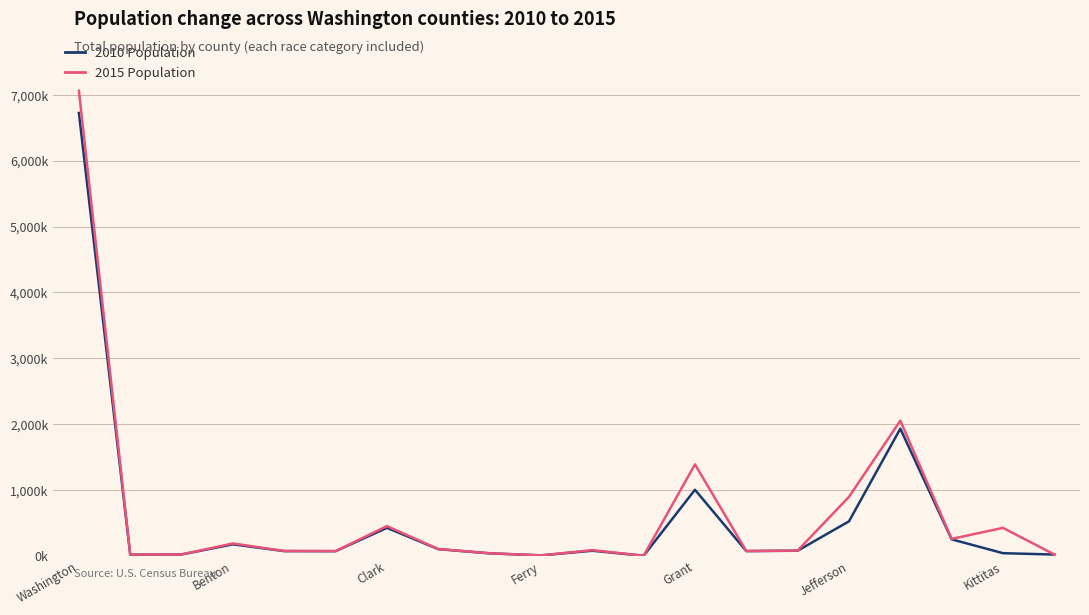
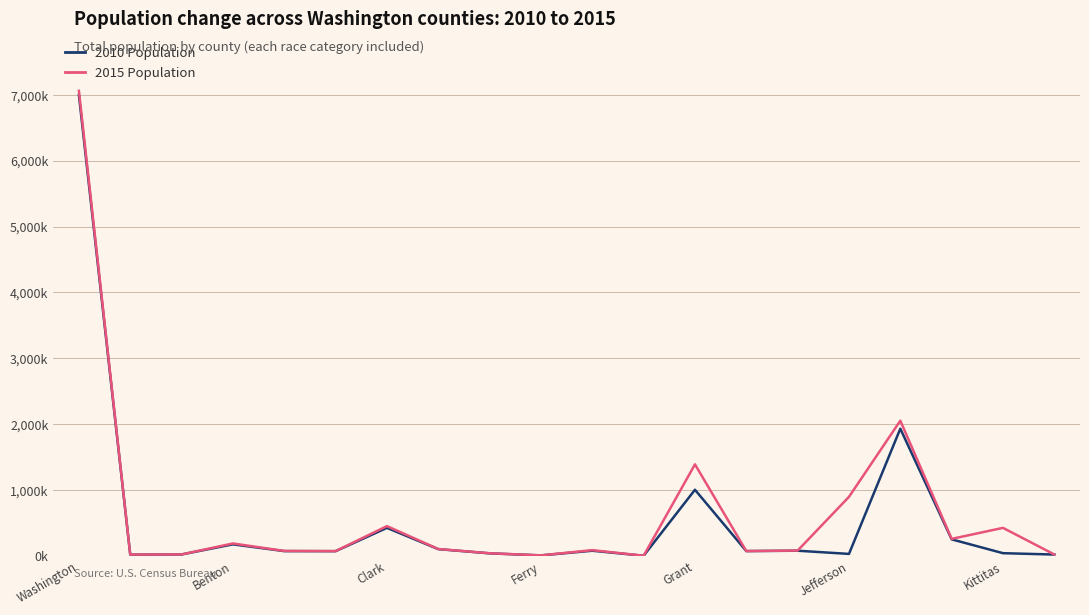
  {
    "2010 Population": {
-     "Washington": "6,700,000",
+     "Washington": "7,000,000",
      "Grant": "1,000,000",
-     "Jefferson": "500,000",
+     "Jefferson": "0",
      "Kittitas": "0"
    },
    "2015 Population": {
      "Washington": "7,100,000",
      "Grant": "1,400,000",
      "Jefferson": "900,000",
      "Kittitas": "400,000"
    }
  }
